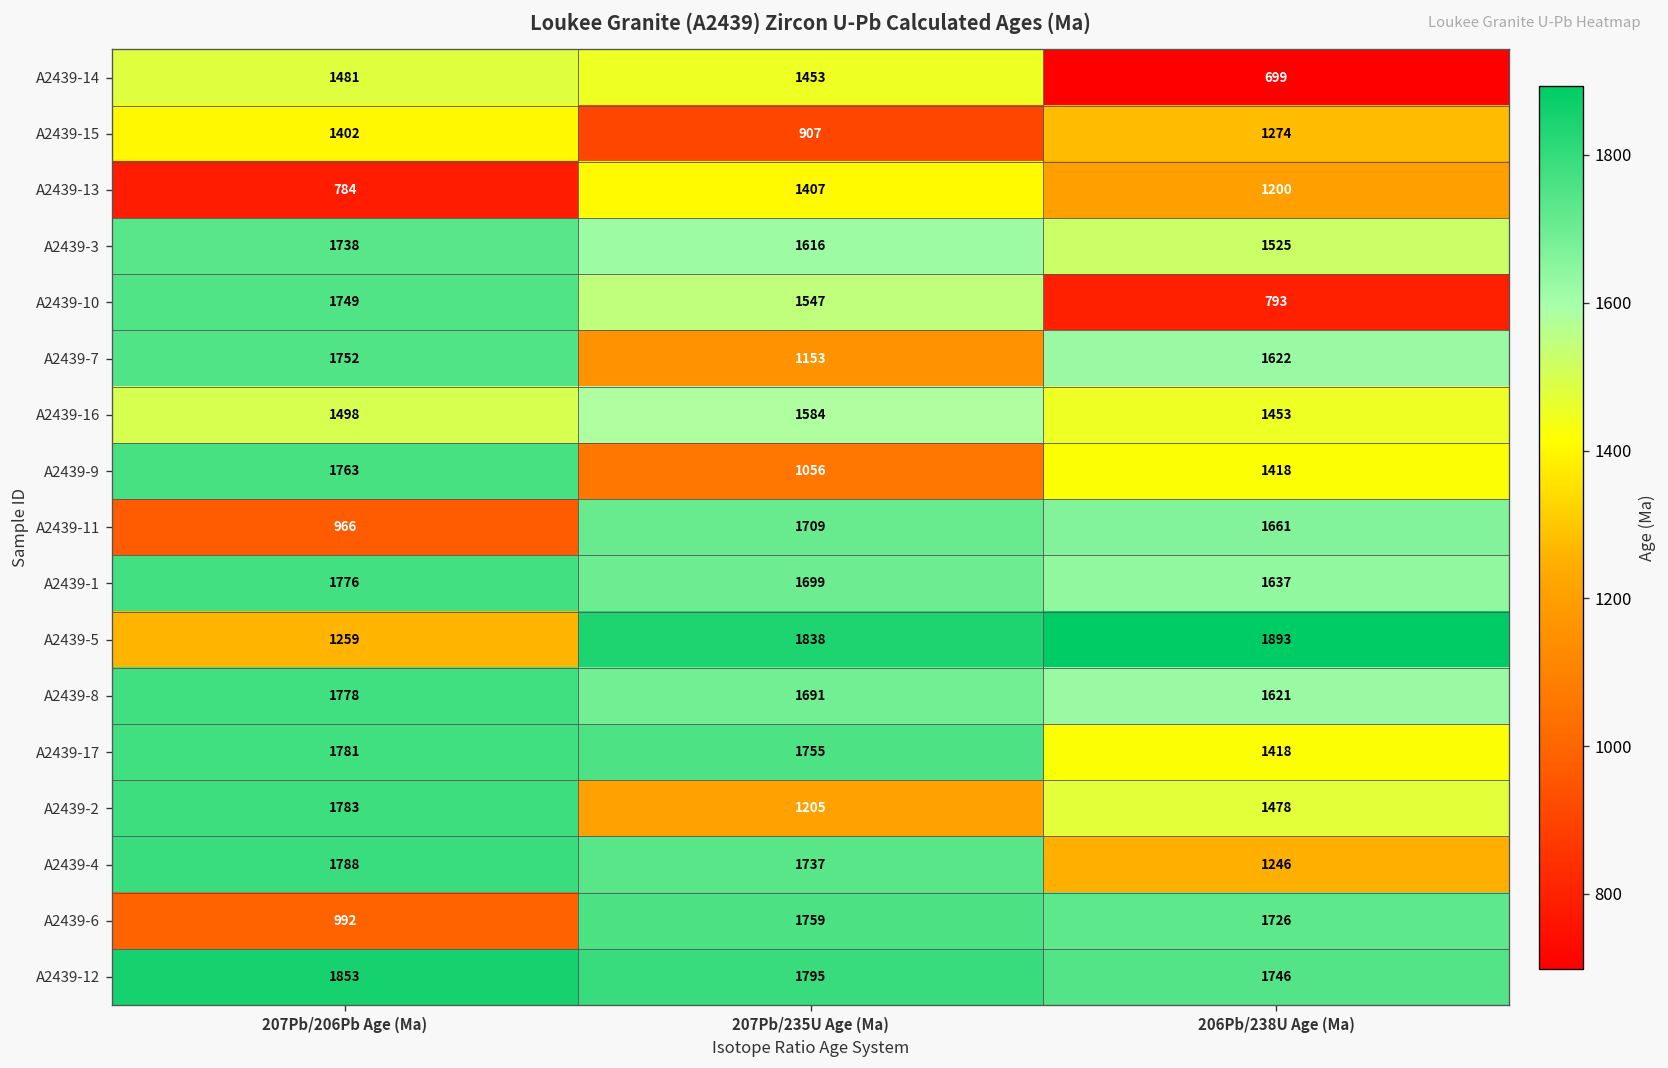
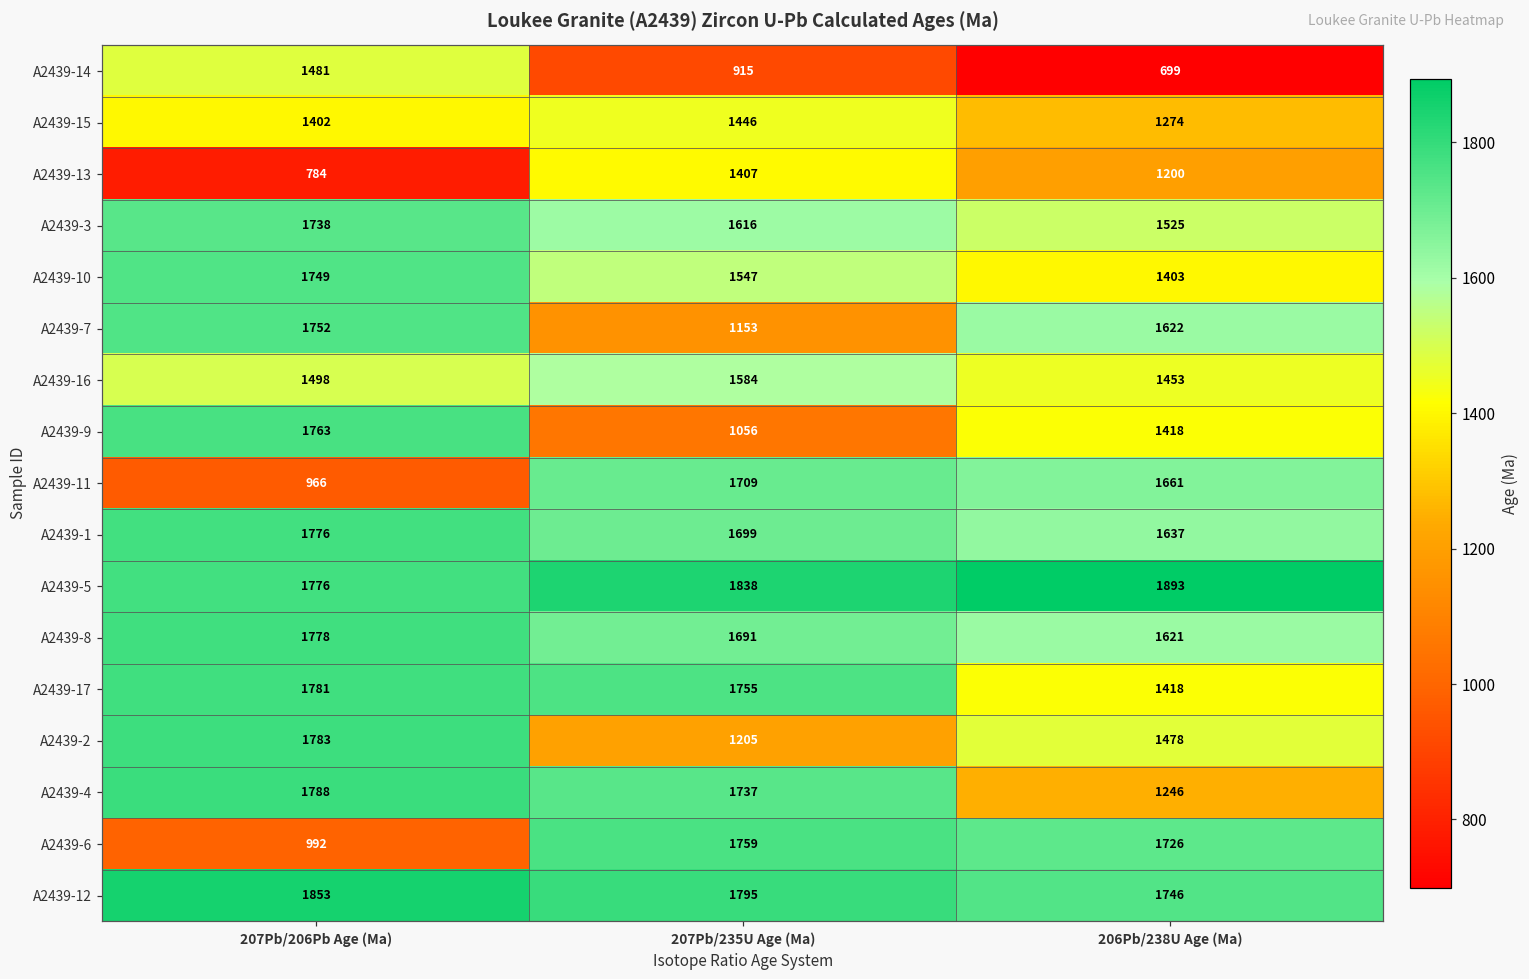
  {
    "A2439-14": {
      "207Pb/206Pb Age (Ma)": 1481,
-     "207Pb/235U Age (Ma)": 1453,
+     "207Pb/235U Age (Ma)": 915,
      "206Pb/238U Age (Ma)": 699
    },
    "A2439-15": {
      "207Pb/206Pb Age (Ma)": 1402,
-     "207Pb/235U Age (Ma)": 907,
+     "207Pb/235U Age (Ma)": 1446,
      "206Pb/238U Age (Ma)": 1274
    },
    "A2439-13": {
      "207Pb/206Pb Age (Ma)": 784,
      "207Pb/235U Age (Ma)": 1407,
      "206Pb/238U Age (Ma)": 1200
    },
    "A2439-3": {
      "207Pb/206Pb Age (Ma)": 1738,
      "207Pb/235U Age (Ma)": 1616,
      "206Pb/238U Age (Ma)": 1525
    },
    "A2439-10": {
      "207Pb/206Pb Age (Ma)": 1749,
      "207Pb/235U Age (Ma)": 1547,
-     "206Pb/238U Age (Ma)": 793
+     "206Pb/238U Age (Ma)": 1403
    },
    "A2439-7": {
      "207Pb/206Pb Age (Ma)": 1752,
      "207Pb/235U Age (Ma)": 1153,
      "206Pb/238U Age (Ma)": 1622
    },
    "A2439-16": {
      "207Pb/206Pb Age (Ma)": 1498,
      "207Pb/235U Age (Ma)": 1584,
      "206Pb/238U Age (Ma)": 1453
    },
    "A2439-9": {
      "207Pb/206Pb Age (Ma)": 1763,
      "207Pb/235U Age (Ma)": 1056,
      "206Pb/238U Age (Ma)": 1418
    },
    "A2439-11": {
      "207Pb/206Pb Age (Ma)": 966,
      "207Pb/235U Age (Ma)": 1709,
      "206Pb/238U Age (Ma)": 1661
    },
    "A2439-1": {
      "207Pb/206Pb Age (Ma)": 1776,
      "207Pb/235U Age (Ma)": 1699,
      "206Pb/238U Age (Ma)": 1637
    },
    "A2439-5": {
-     "207Pb/206Pb Age (Ma)": 1259,
+     "207Pb/206Pb Age (Ma)": 1776,
      "207Pb/235U Age (Ma)": 1838,
      "206Pb/238U Age (Ma)": 1893
    },
    "A2439-8": {
      "207Pb/206Pb Age (Ma)": 1778,
      "207Pb/235U Age (Ma)": 1691,
      "206Pb/238U Age (Ma)": 1621
    },
    "A2439-17": {
      "207Pb/206Pb Age (Ma)": 1781,
      "207Pb/235U Age (Ma)": 1755,
      "206Pb/238U Age (Ma)": 1418
    },
    "A2439-2": {
      "207Pb/206Pb Age (Ma)": 1783,
      "207Pb/235U Age (Ma)": 1205,
      "206Pb/238U Age (Ma)": 1478
    },
    "A2439-4": {
      "207Pb/206Pb Age (Ma)": 1788,
      "207Pb/235U Age (Ma)": 1737,
      "206Pb/238U Age (Ma)": 1246
    },
    "A2439-6": {
      "207Pb/206Pb Age (Ma)": 992,
      "207Pb/235U Age (Ma)": 1759,
      "206Pb/238U Age (Ma)": 1726
    },
    "A2439-12": {
      "207Pb/206Pb Age (Ma)": 1853,
      "207Pb/235U Age (Ma)": 1795,
      "206Pb/238U Age (Ma)": 1746
    }
  }
